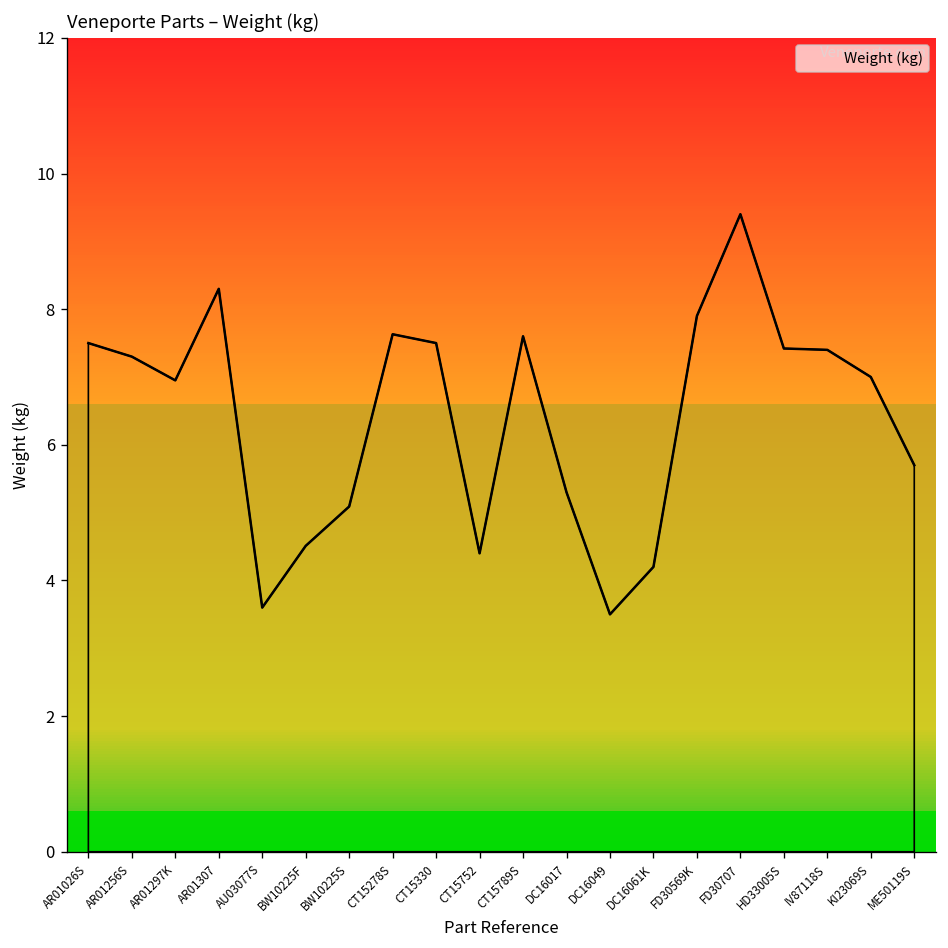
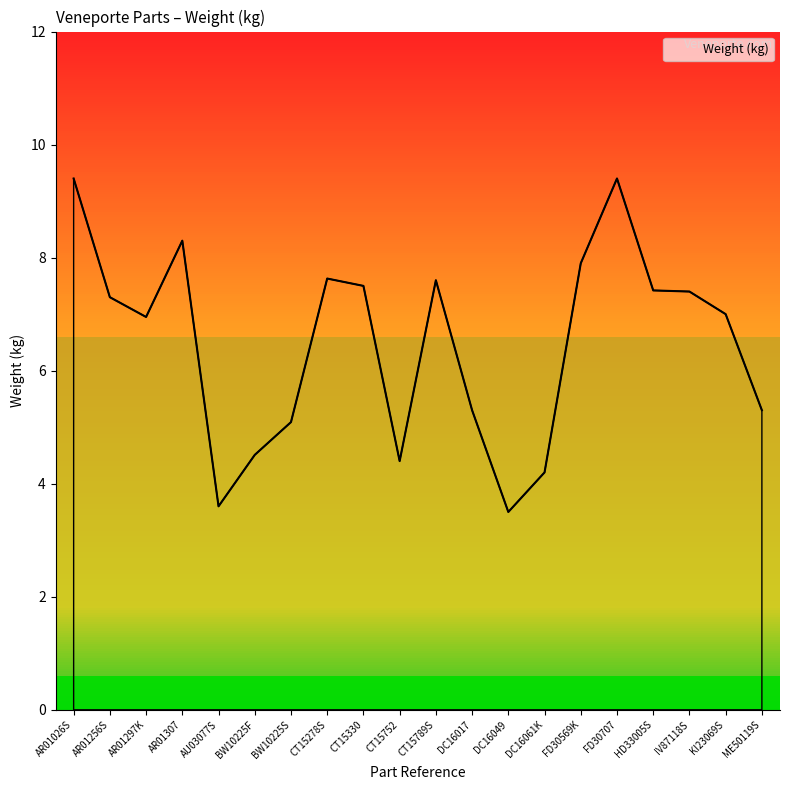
  {
-   "AR01026S": 7.5,
+   "AR01026S": 9.4,
    "AR01256S": 7.3,
    "AR01297K": 7.0,
    "AR01307": 8.3,
    "AU03077S": 3.6,
    "BW10225F": 4.5,
    "BW10225S": 5.1,
    "CT15278S": 7.6,
    "CT15330": 7.5,
    "CT15752": 4.4,
    "CT15789S": 7.6,
    "DC16017": 5.3,
    "DC16049": 3.5,
    "DC16061K": 4.2,
    "FD30569K": 7.9,
    "FD30707": 9.4,
    "HD33005S": 7.4,
    "IV87118S": 7.4,
    "KI23069S": 7.0,
-   "ME50119S": 5.7
+   "ME50119S": 5.3
  }
